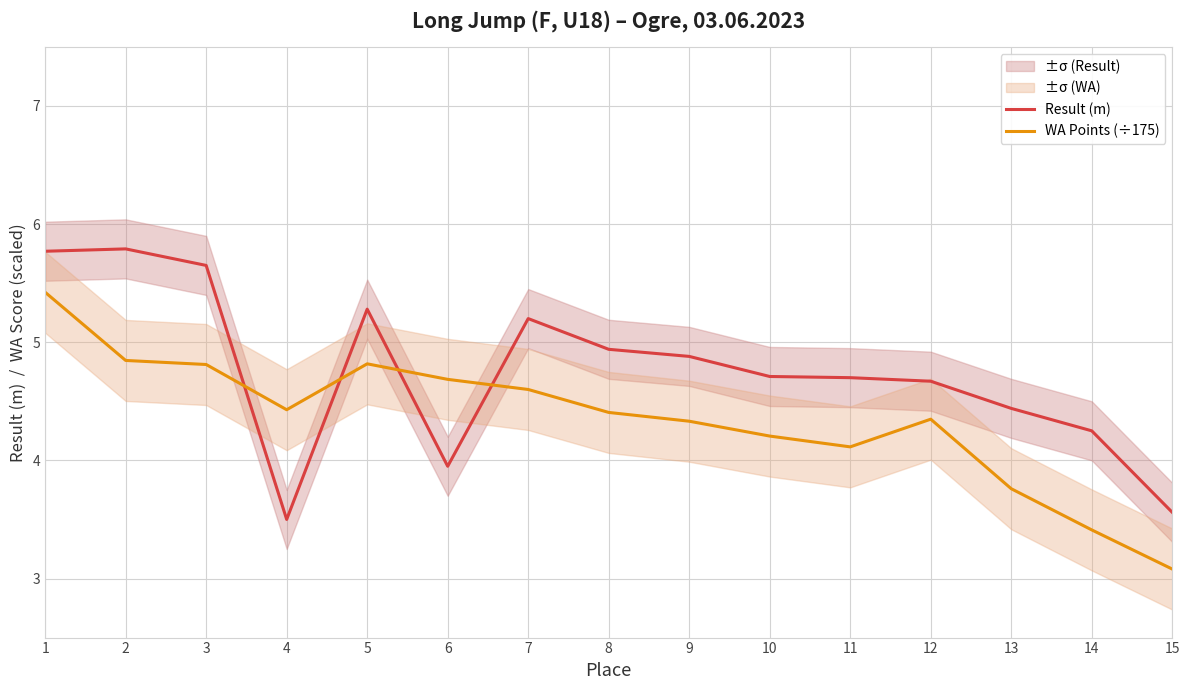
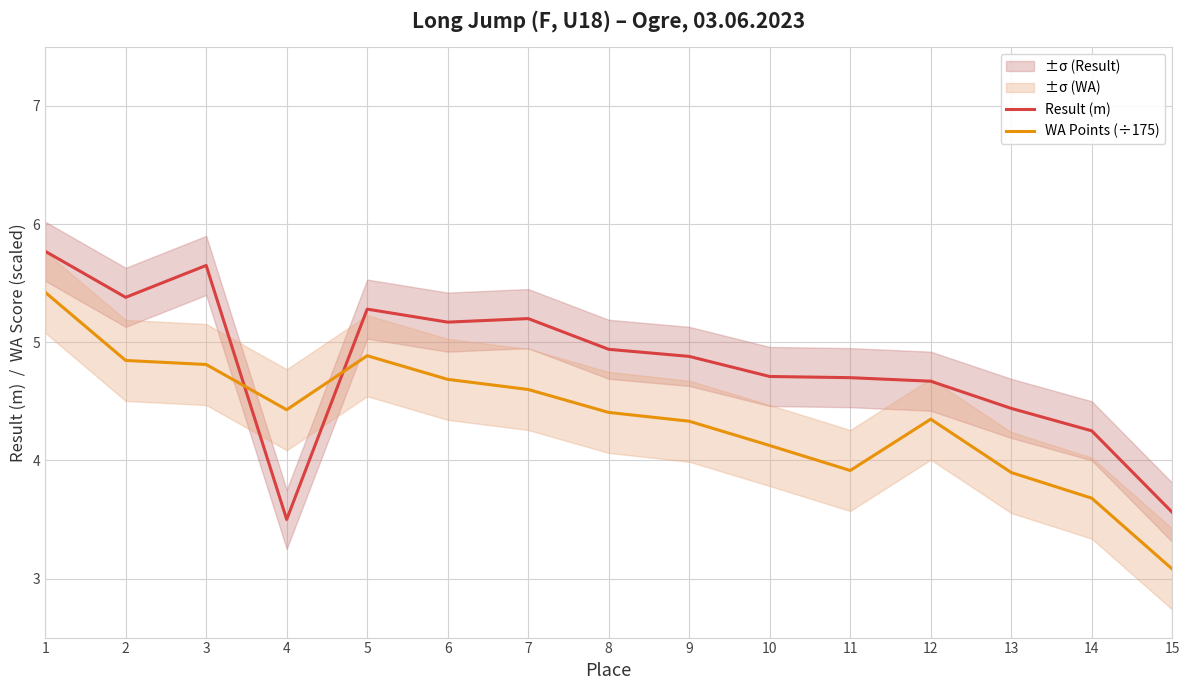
  {
    "Result (m)": {
-     "2": 5.79,
+     "2": 5.38,
      "3": 5.65,
      "4": 3.50,
      "5": 5.28,
-     "6": 3.95,
+     "6": 5.17,
      "7": 5.20,
      "8": 4.94,
      "9": 4.88,
      "10": 4.71,
      "11": 4.70,
      "13": 4.44,
      "14": 4.25,
      "15": 3.56
    },
    "WA Points (÷175)": {
      "1": 5.42,
      "2": 4.85,
      "3": 4.81,
      "4": 4.43,
-     "5": 4.82,
+     "5": 4.89,
      "6": 4.69,
      "7": 4.60,
      "8": 4.41,
      "9": 4.33,
-     "10": 4.21,
-     "11": 4.11,
+     "10": 4.13,
+     "11": 3.91,
      "12": 4.35,
-     "13": 3.76,
-     "14": 3.41,
+     "13": 3.90,
+     "14": 3.68,
      "15": 3.08
    }
  }
